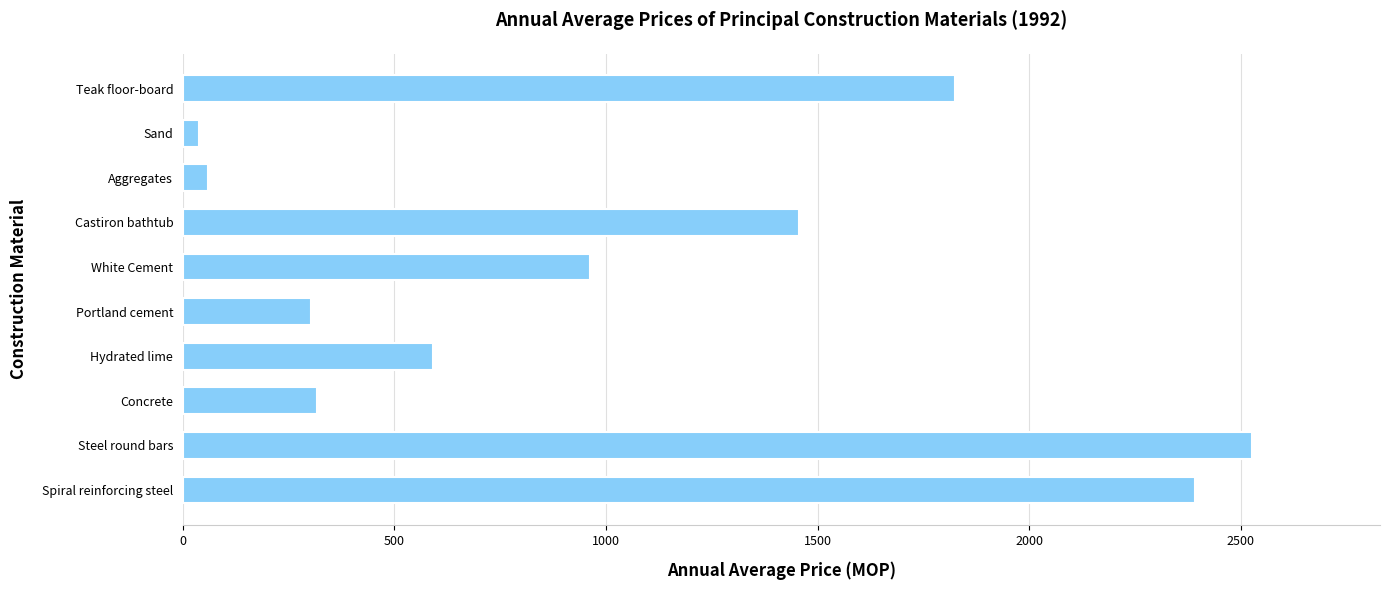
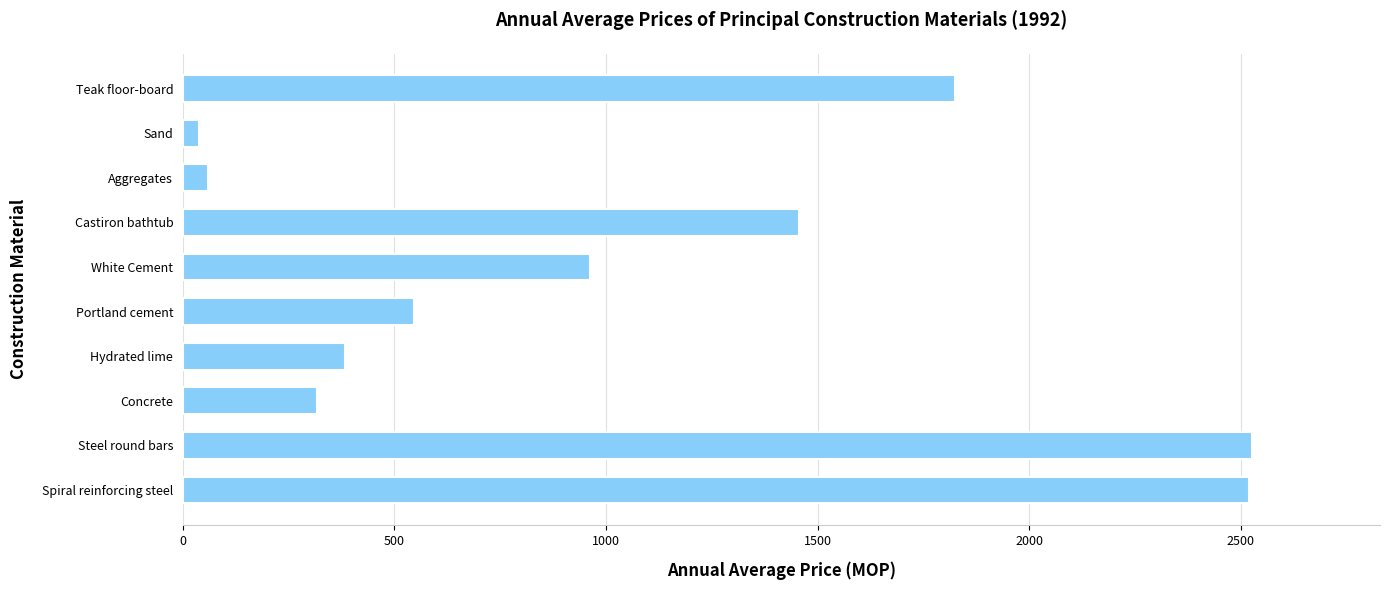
  {
    "Teak floor-board": 1830,
    "Sand": 40,
    "Aggregates": 60,
    "Castiron bathtub": 1460,
    "White Cement": 960,
-   "Portland cement": 300,
-   "Hydrated lime": 590,
+   "Portland cement": 550,
+   "Hydrated lime": 380,
    "Concrete": 320,
    "Steel round bars": 2530,
-   "Spiral reinforcing steel": 2390
+   "Spiral reinforcing steel": 2520
  }
